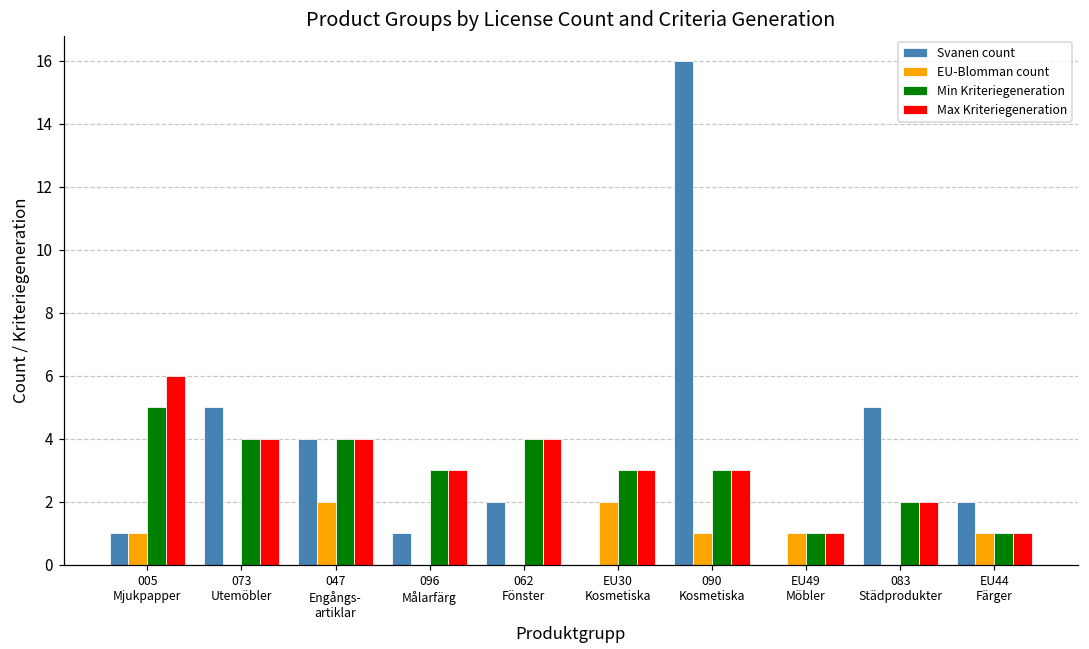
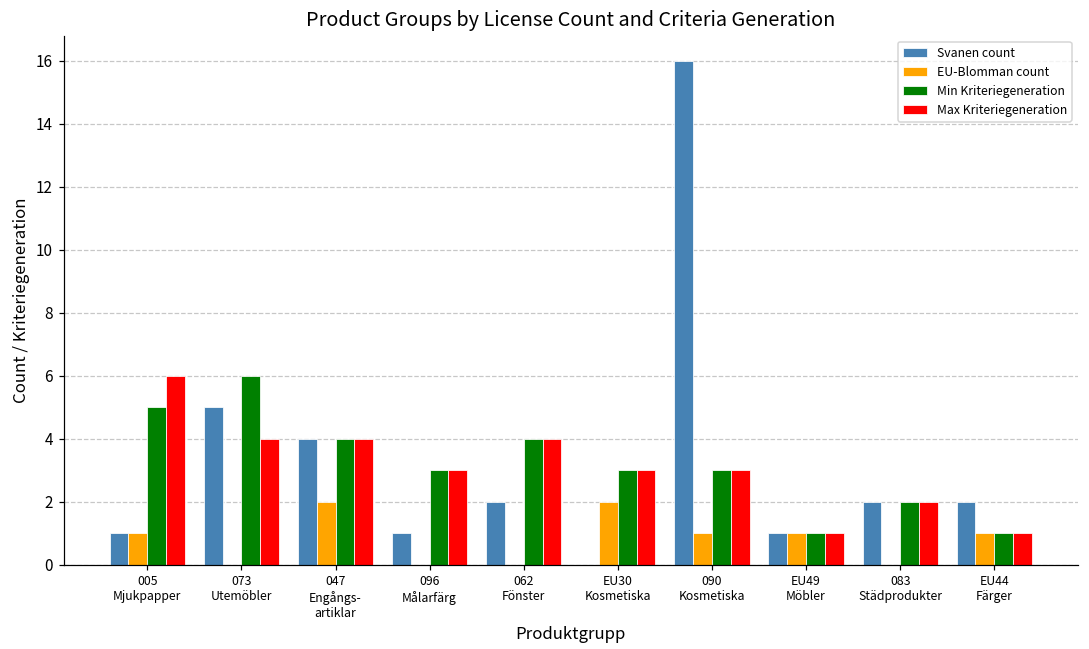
  {
    "Svanen count": {
      "005 Mjukpapper": 1,
      "073 Utemöbler": 5,
      "047 Engångs- artiklar": 4,
      "096 Målarfärg": 1,
      "062 Fönster": 2,
      "EU30 Kosmetiska": 0,
      "090 Kosmetiska": 16,
-     "EU49 Möbler": 0,
-     "083 Städprodukter": 5,
+     "EU49 Möbler": 1,
+     "083 Städprodukter": 2,
      "EU44 Färger": 2
    },
    "EU-Blomman count": {
      "005 Mjukpapper": 1,
      "073 Utemöbler": 0,
      "047 Engångs- artiklar": 2,
      "096 Målarfärg": 0,
      "062 Fönster": 0,
      "EU30 Kosmetiska": 2,
      "090 Kosmetiska": 1,
      "EU49 Möbler": 1,
      "083 Städprodukter": 0,
      "EU44 Färger": 1
    },
    "Min Kriteriegeneration": {
      "005 Mjukpapper": 5,
-     "073 Utemöbler": 4,
+     "073 Utemöbler": 6,
      "047 Engångs- artiklar": 4,
      "096 Målarfärg": 3,
      "062 Fönster": 4,
      "EU30 Kosmetiska": 3,
      "090 Kosmetiska": 3,
      "EU49 Möbler": 1,
      "083 Städprodukter": 2,
      "EU44 Färger": 1
    },
    "Max Kriteriegeneration": {
      "005 Mjukpapper": 6,
      "073 Utemöbler": 4,
      "047 Engångs- artiklar": 4,
      "096 Målarfärg": 3,
      "062 Fönster": 4,
      "EU30 Kosmetiska": 3,
      "090 Kosmetiska": 3,
      "EU49 Möbler": 1,
      "083 Städprodukter": 2,
      "EU44 Färger": 1
    }
  }
